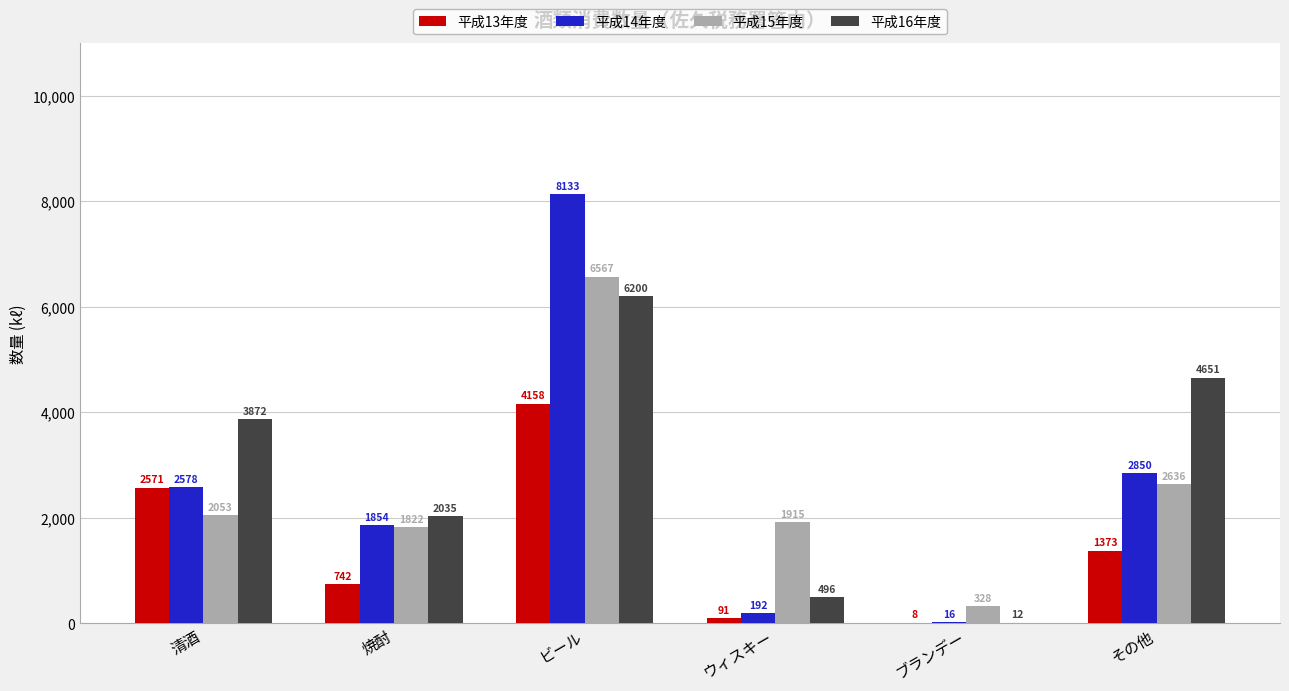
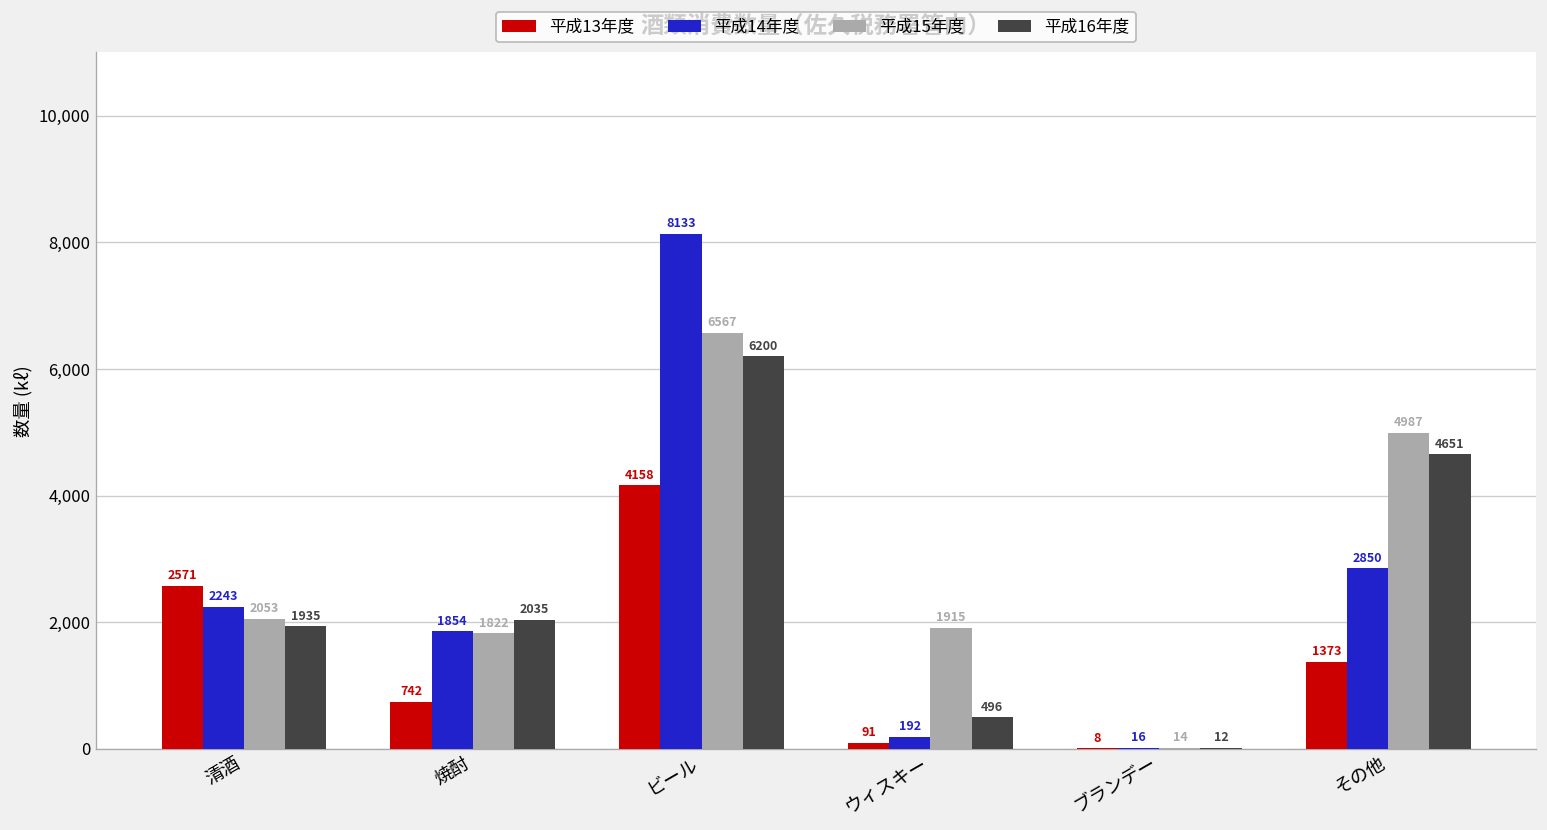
  {
    "平成13年度": {
      "清酒": 2571,
      "焼酎": 742,
      "ビール": 4158,
      "ウィスキー": 91,
      "ブランデー": 8,
      "その他": 1373
    },
    "平成14年度": {
-     "清酒": 2578,
+     "清酒": 2243,
      "焼酎": 1854,
      "ビール": 8133,
      "ウィスキー": 192,
      "ブランデー": 16,
      "その他": 2850
    },
    "平成15年度": {
      "清酒": 2053,
      "焼酎": 1822,
      "ビール": 6567,
      "ウィスキー": 1915,
-     "ブランデー": 328,
-     "その他": 2636
+     "ブランデー": 14,
+     "その他": 4987
    },
    "平成16年度": {
-     "清酒": 3872,
+     "清酒": 1935,
      "焼酎": 2035,
      "ビール": 6200,
      "ウィスキー": 496,
      "ブランデー": 12,
      "その他": 4651
    }
  }
